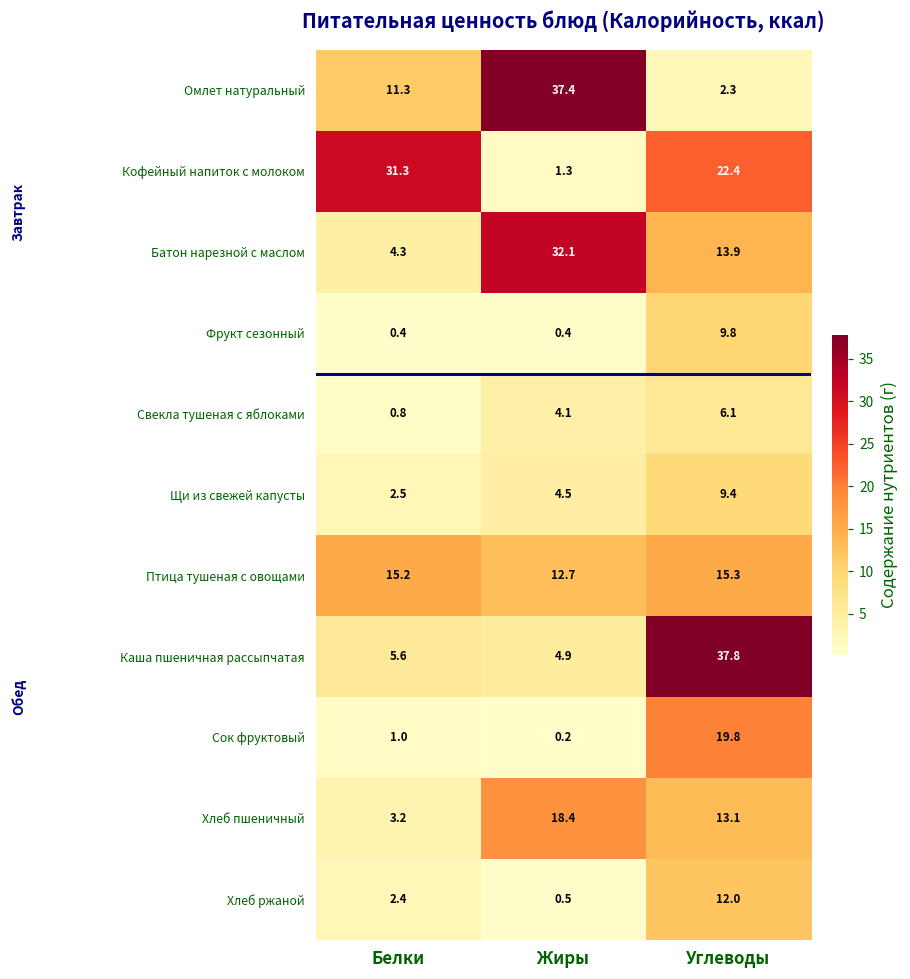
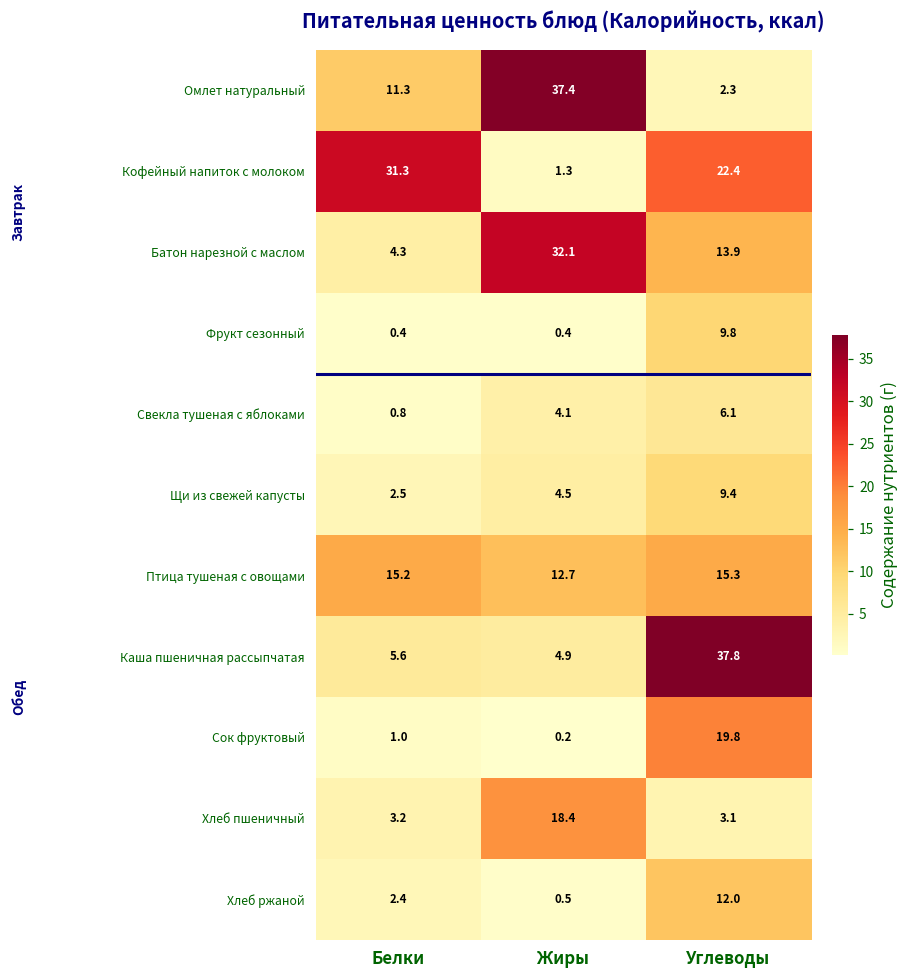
  {
    "Омлет натуральный": {
      "Белки": 11.3,
      "Жиры": 37.4,
      "Углеводы": 2.3
    },
    "Кофейный напиток с молоком": {
      "Белки": 31.3,
      "Жиры": 1.3,
      "Углеводы": 22.4
    },
    "Батон нарезной с маслом": {
      "Белки": 4.3,
      "Жиры": 32.1,
      "Углеводы": 13.9
    },
    "Фрукт сезонный": {
      "Белки": 0.4,
      "Жиры": 0.4,
      "Углеводы": 9.8
    },
    "Свекла тушеная с яблоками": {
      "Белки": 0.8,
      "Жиры": 4.1,
      "Углеводы": 6.1
    },
    "Щи из свежей капусты": {
      "Белки": 2.5,
      "Жиры": 4.5,
      "Углеводы": 9.4
    },
    "Птица тушеная с овощами": {
      "Белки": 15.2,
      "Жиры": 12.7,
      "Углеводы": 15.3
    },
    "Каша пшеничная рассыпчатая": {
      "Белки": 5.6,
      "Жиры": 4.9,
      "Углеводы": 37.8
    },
    "Сок фруктовый": {
      "Белки": 1.0,
      "Жиры": 0.2,
      "Углеводы": 19.8
    },
    "Хлеб пшеничный": {
      "Белки": 3.2,
      "Жиры": 18.4,
-     "Углеводы": 13.1
+     "Углеводы": 3.1
    },
    "Хлеб ржаной": {
      "Белки": 2.4,
      "Жиры": 0.5,
      "Углеводы": 12.0
    }
  }
